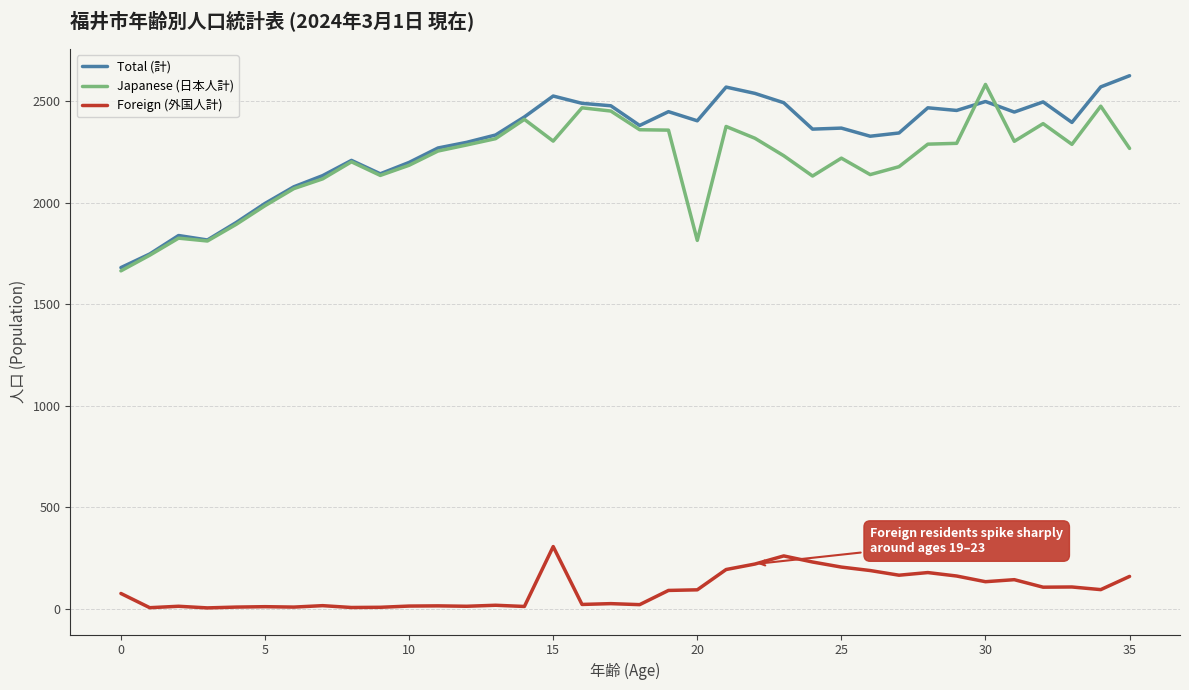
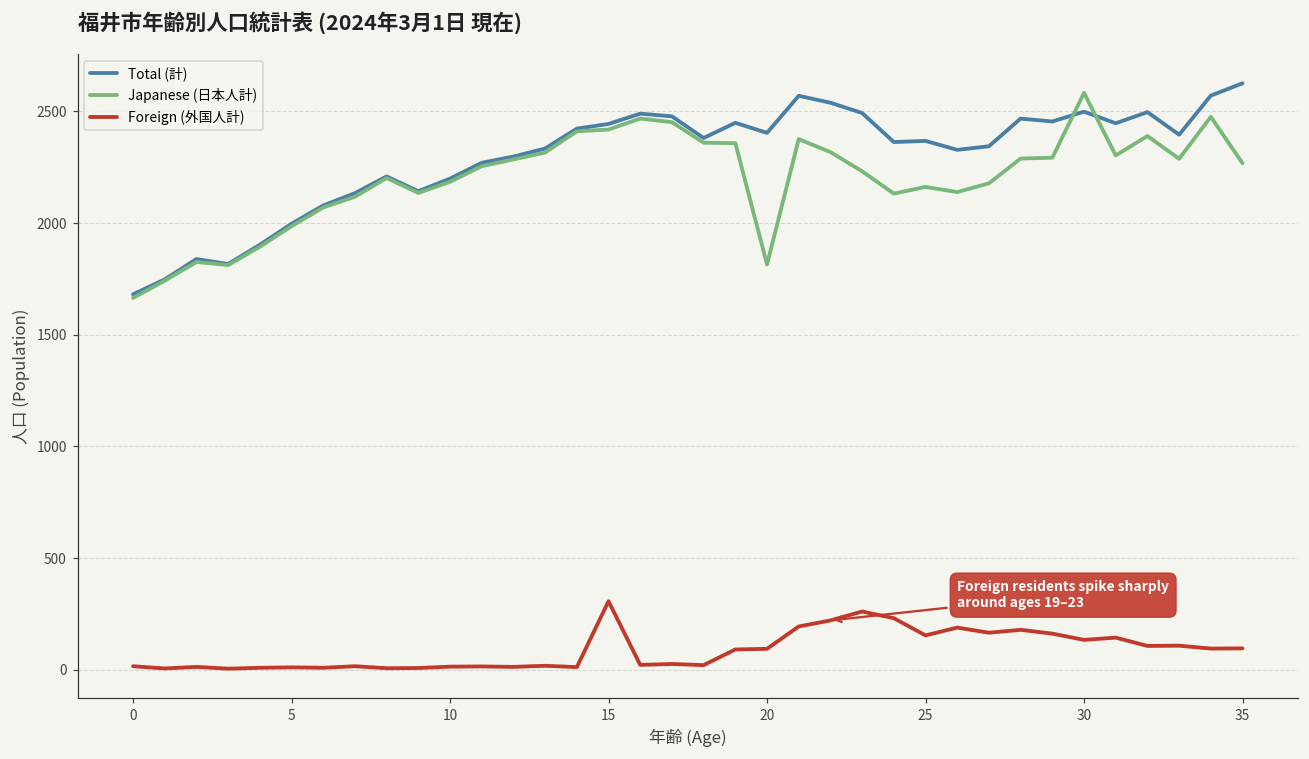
  {
    "Total (計)": {
      "0": 1680,
      "10": 2200,
-     "15": 2530,
+     "15": 2440,
      "20": 2400,
      "25": 2370,
      "30": 2500,
      "35": 2630
    },
    "Japanese (日本人計)": {
      "0": 1670,
      "10": 2190,
-     "15": 2300,
+     "15": 2420,
      "20": 1820,
-     "25": 2220,
+     "25": 2160,
      "30": 2580,
      "35": 2270
    },
    "Foreign (外国人計)": {
-     "0": 80,
+     "0": 20,
      "5": 10,
      "10": 10,
      "15": 310,
      "20": 90,
-     "25": 210,
+     "25": 150,
      "30": 130,
-     "35": 160
+     "35": 100
    }
  }
